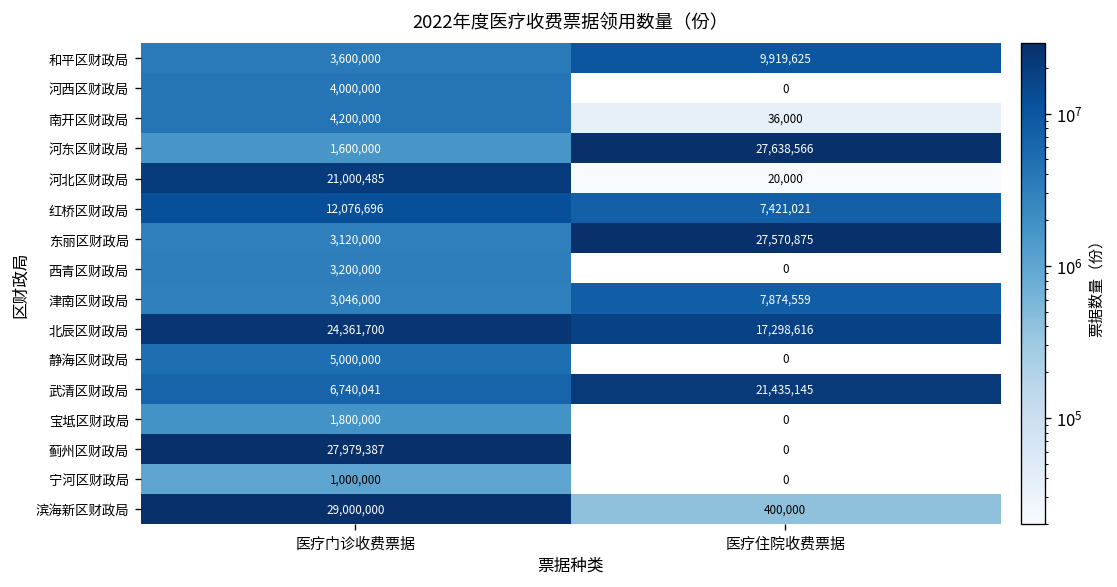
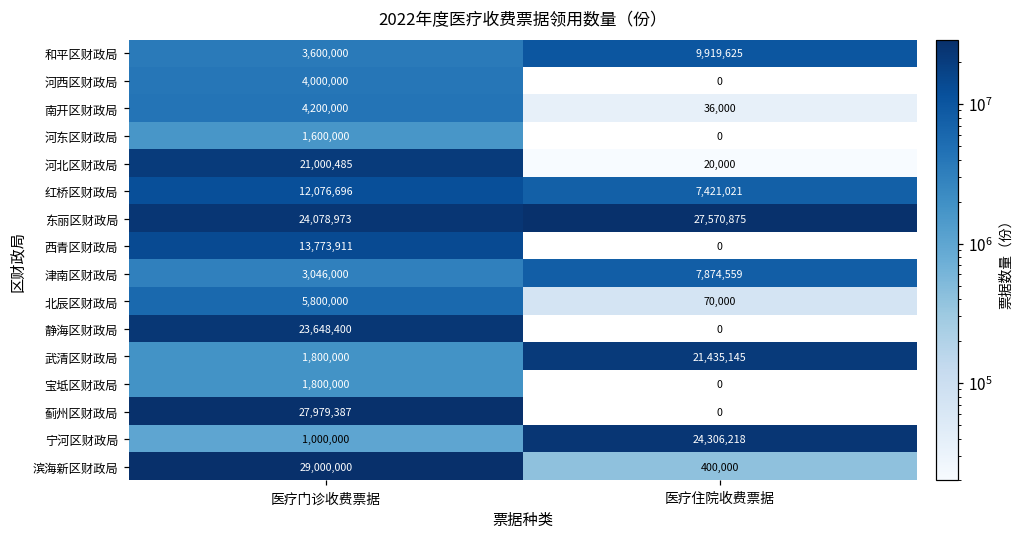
  {
    "和平区财政局": {
      "医疗门诊收费票据": "3,600,000",
      "医疗住院收费票据": "9,919,625"
    },
    "河西区财政局": {
      "医疗门诊收费票据": "4,000,000",
      "医疗住院收费票据": "0"
    },
    "南开区财政局": {
      "医疗门诊收费票据": "4,200,000",
      "医疗住院收费票据": "36,000"
    },
    "河东区财政局": {
      "医疗门诊收费票据": "1,600,000",
-     "医疗住院收费票据": "27,638,566"
+     "医疗住院收费票据": "0"
    },
    "河北区财政局": {
      "医疗门诊收费票据": "21,000,485",
      "医疗住院收费票据": "20,000"
    },
    "红桥区财政局": {
      "医疗门诊收费票据": "12,076,696",
      "医疗住院收费票据": "7,421,021"
    },
    "东丽区财政局": {
-     "医疗门诊收费票据": "3,120,000",
+     "医疗门诊收费票据": "24,078,973",
      "医疗住院收费票据": "27,570,875"
    },
    "西青区财政局": {
-     "医疗门诊收费票据": "3,200,000",
+     "医疗门诊收费票据": "13,773,911",
      "医疗住院收费票据": "0"
    },
    "津南区财政局": {
      "医疗门诊收费票据": "3,046,000",
      "医疗住院收费票据": "7,874,559"
    },
    "北辰区财政局": {
-     "医疗门诊收费票据": "24,361,700",
-     "医疗住院收费票据": "17,298,616"
+     "医疗门诊收费票据": "5,800,000",
+     "医疗住院收费票据": "70,000"
    },
    "静海区财政局": {
-     "医疗门诊收费票据": "5,000,000",
+     "医疗门诊收费票据": "23,648,400",
      "医疗住院收费票据": "0"
    },
    "武清区财政局": {
-     "医疗门诊收费票据": "6,740,041",
+     "医疗门诊收费票据": "1,800,000",
      "医疗住院收费票据": "21,435,145"
    },
    "宝坻区财政局": {
      "医疗门诊收费票据": "1,800,000",
      "医疗住院收费票据": "0"
    },
    "蓟州区财政局": {
      "医疗门诊收费票据": "27,979,387",
      "医疗住院收费票据": "0"
    },
    "宁河区财政局": {
      "医疗门诊收费票据": "1,000,000",
-     "医疗住院收费票据": "0"
+     "医疗住院收费票据": "24,306,218"
    },
    "滨海新区财政局": {
      "医疗门诊收费票据": "29,000,000",
      "医疗住院收费票据": "400,000"
    }
  }
